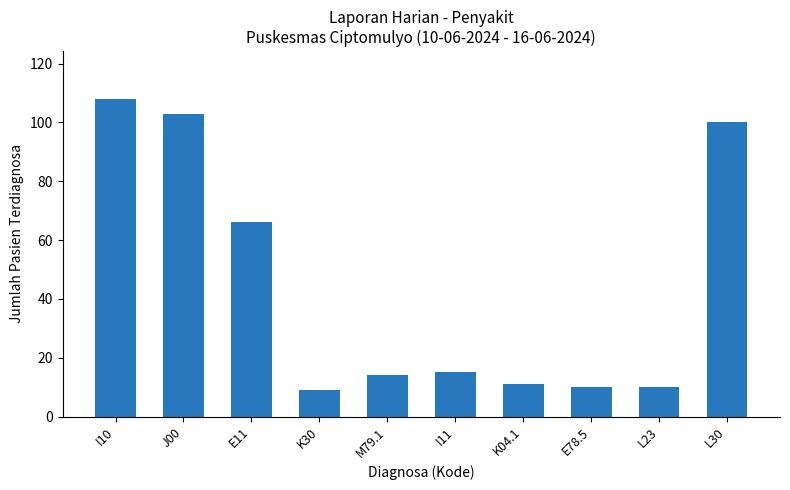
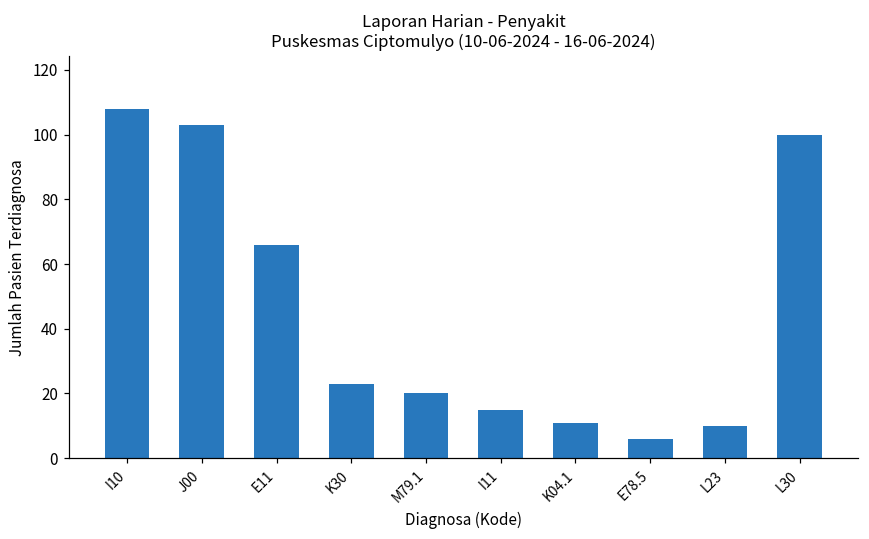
  {
    "I10": 108,
    "J00": 103,
    "E11": 66,
-   "K30": 9,
-   "M79.1": 14,
+   "K30": 23,
+   "M79.1": 20,
    "I11": 15,
    "K04.1": 11,
-   "E78.5": 10,
+   "E78.5": 6,
    "L23": 10,
    "L30": 100
  }
